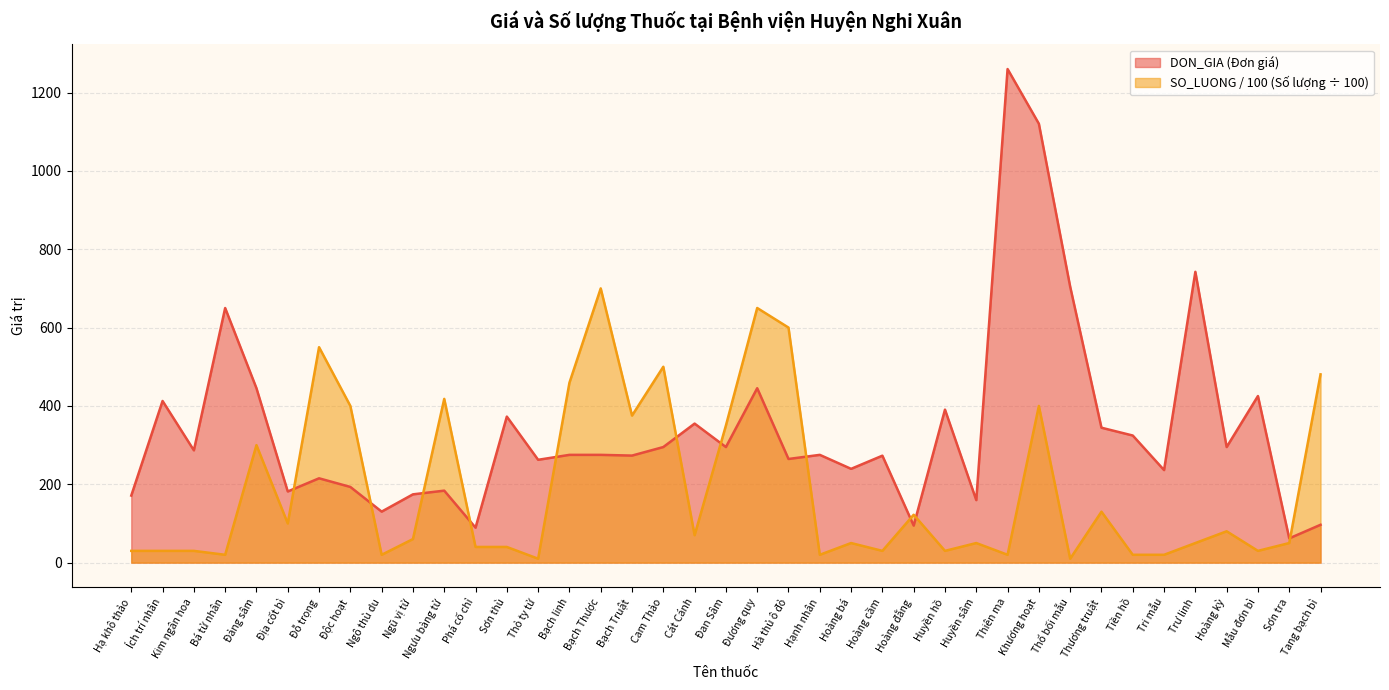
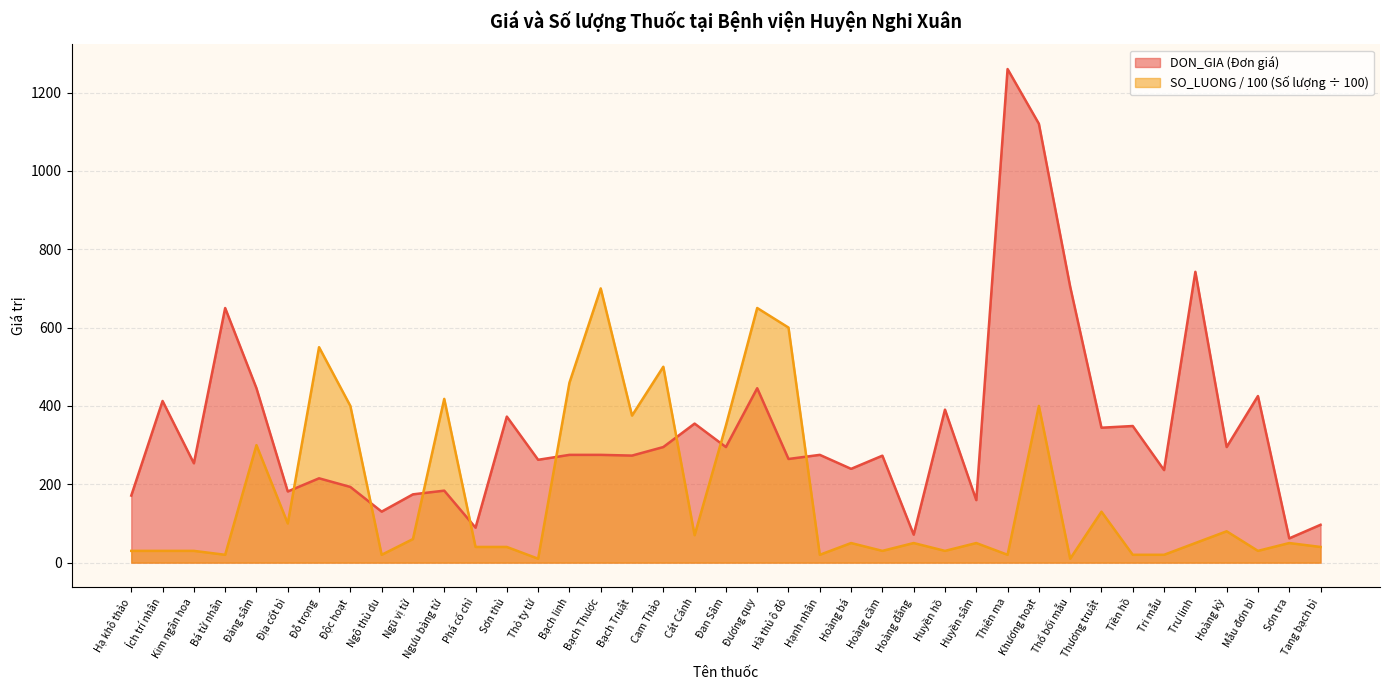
  {
    "DON_GIA (Đơn giá)": {
      "Hạ khô thảo": 170,
      "Ích trí nhân": 410,
-     "Kim ngân hoa": 290,
+     "Kim ngân hoa": 250,
      "Bá tử nhân": 650,
      "Đảng sâm": 450,
      "Địa cốt bì": 180,
      "Đỗ trọng": 220,
      "Độc hoạt": 190,
      "Ngô thù du": 130,
      "Ngũ vị tử": 170,
      "Ngưu bàng tử": 180,
      "Phá cố chỉ": 90,
      "Sơn thù": 370,
      "Thỏ ty tử": 260,
      "Bạch linh": 280,
      "Bạch Thược": 280,
      "Bạch Truật": 270,
      "Cam Thảo": 300,
      "Cát Cánh": 350,
      "Đan Sâm": 300,
      "Đương quy": 450,
      "Hà thủ ô đỏ": 260,
      "Hạnh nhân": 280,
      "Hoàng bá": 240,
      "Hoàng cầm": 270,
-     "Hoàng đằng": 90,
+     "Hoàng đằng": 70,
      "Huyền hồ": 390,
      "Huyền sâm": 160,
      "Thiên ma": 1260,
      "Khương hoạt": 1120,
      "Thổ bối mẫu": 700,
      "Thương truật": 340,
-     "Tiền hồ": 320,
+     "Tiền hồ": 350,
      "Tri mẫu": 240,
      "Trư linh": 740,
      "Hoàng kỳ": 300,
      "Mẫu đơn bì": 430,
      "Sơn tra": 60,
      "Tang bạch bì": 100
    },
    "SO_LUONG / 100 (Số lượng ÷ 100)": {
      "Hạ khô thảo": 30,
      "Ích trí nhân": 30,
      "Kim ngân hoa": 30,
      "Bá tử nhân": 20,
      "Đảng sâm": 300,
      "Địa cốt bì": 100,
      "Đỗ trọng": 550,
      "Độc hoạt": 400,
      "Ngô thù du": 20,
      "Ngũ vị tử": 60,
      "Ngưu bàng tử": 420,
      "Phá cố chỉ": 40,
      "Sơn thù": 40,
      "Thỏ ty tử": 10,
      "Bạch linh": 460,
      "Bạch Thược": 700,
      "Bạch Truật": 380,
      "Cam Thảo": 500,
      "Cát Cánh": 70,
      "Đan Sâm": 350,
      "Đương quy": 650,
      "Hà thủ ô đỏ": 600,
      "Hạnh nhân": 20,
      "Hoàng bá": 50,
      "Hoàng cầm": 30,
-     "Hoàng đằng": 120,
+     "Hoàng đằng": 50,
      "Huyền hồ": 30,
      "Huyền sâm": 50,
      "Thiên ma": 20,
      "Khương hoạt": 400,
      "Thổ bối mẫu": 10,
      "Thương truật": 130,
      "Tiền hồ": 20,
      "Tri mẫu": 20,
      "Trư linh": 50,
      "Hoàng kỳ": 80,
      "Mẫu đơn bì": 30,
      "Sơn tra": 50,
-     "Tang bạch bì": 480
+     "Tang bạch bì": 40
    }
  }
